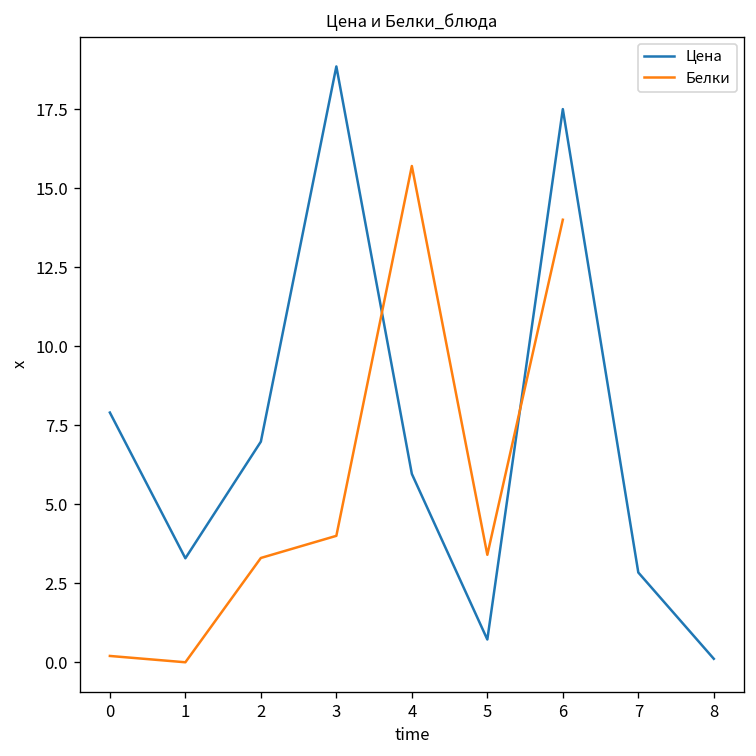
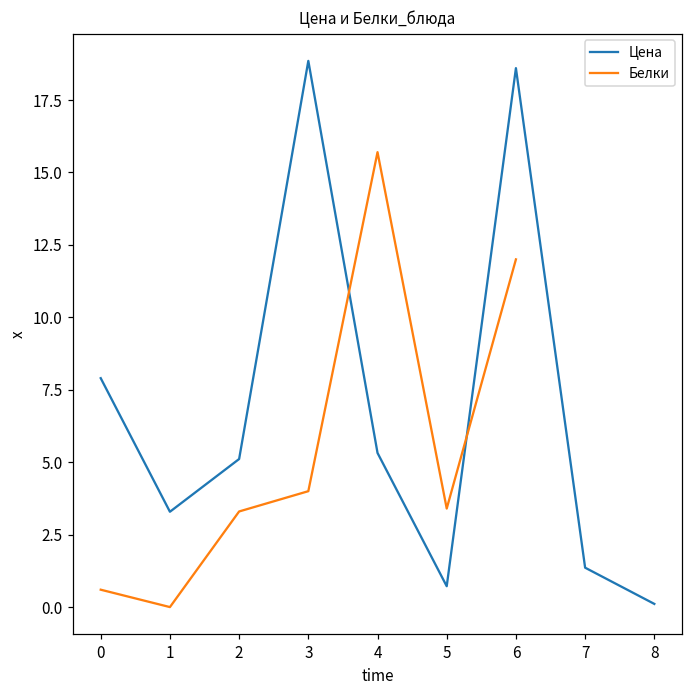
  {
    "Цена": {
      "0": 7.9,
      "1": 3.3,
-     "2": 7.0,
+     "2": 5.1,
      "3": 18.9,
-     "4": 6.0,
+     "4": 5.3,
      "5": 0.7,
-     "6": 17.5,
-     "7": 2.8,
+     "6": 18.6,
+     "7": 1.4,
      "8": 0.1
    },
    "Белки": {
-     "0": 0.2,
+     "0": 0.6,
      "1": 0.0,
      "2": 3.3,
      "3": 4.0,
      "4": 15.7,
      "5": 3.4,
-     "6": 14
+     "6": 12
    }
  }
